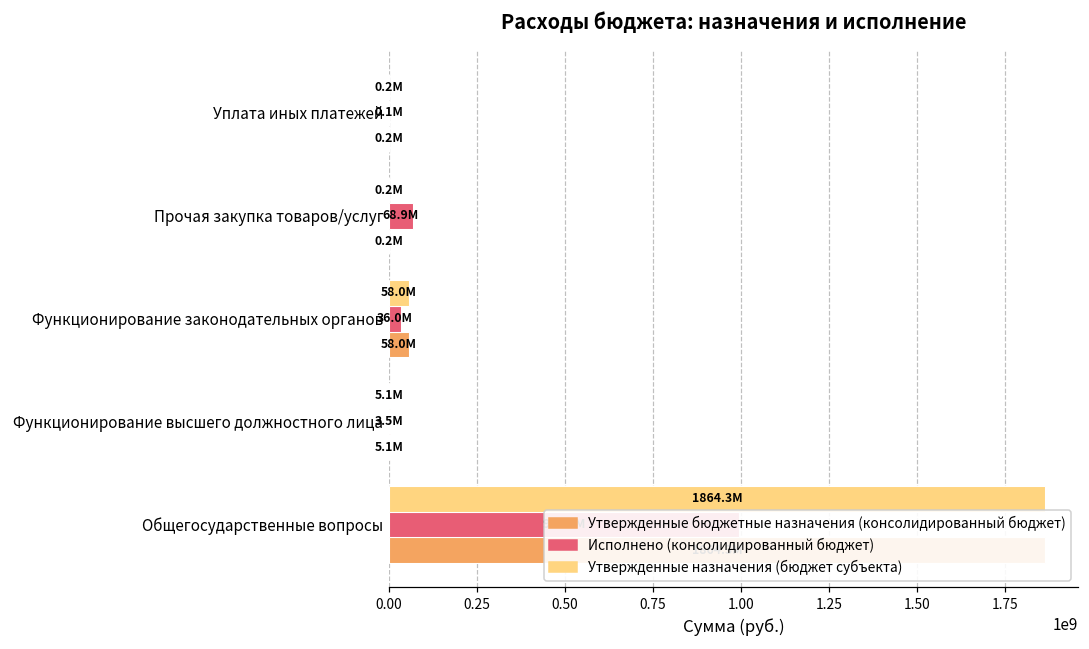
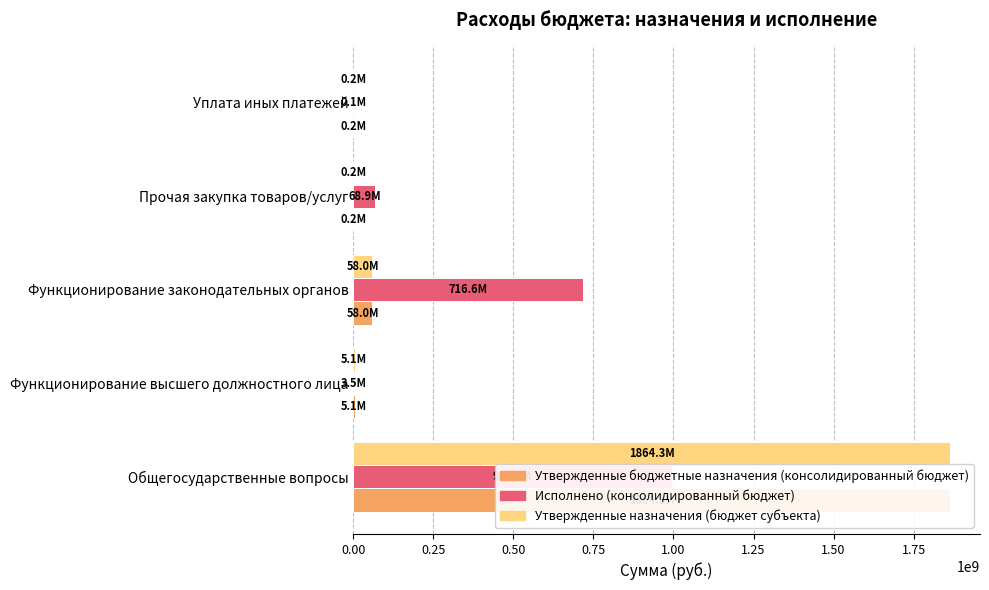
  {
    "Исполнено (консолидированный бюджет)": {
      "Уплата иных платежей": "0.1M",
      "Прочая закупка товаров/услуг": "68.9M",
-     "Функционирование законодательных органов": "36.0M",
+     "Функционирование законодательных органов": "716.6M",
      "Функционирование высшего должностного лица": "3.5M"
    }
  }
